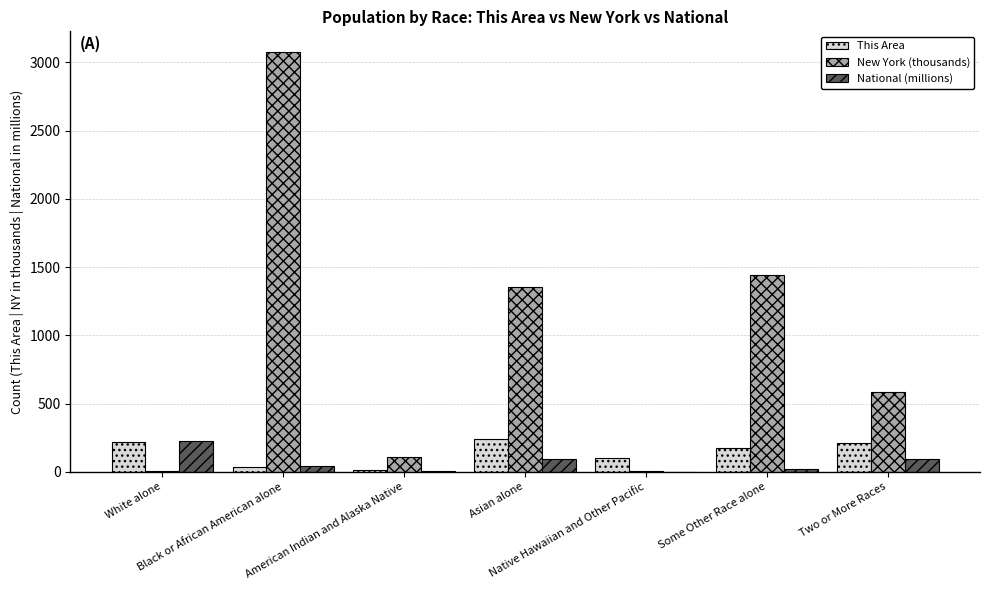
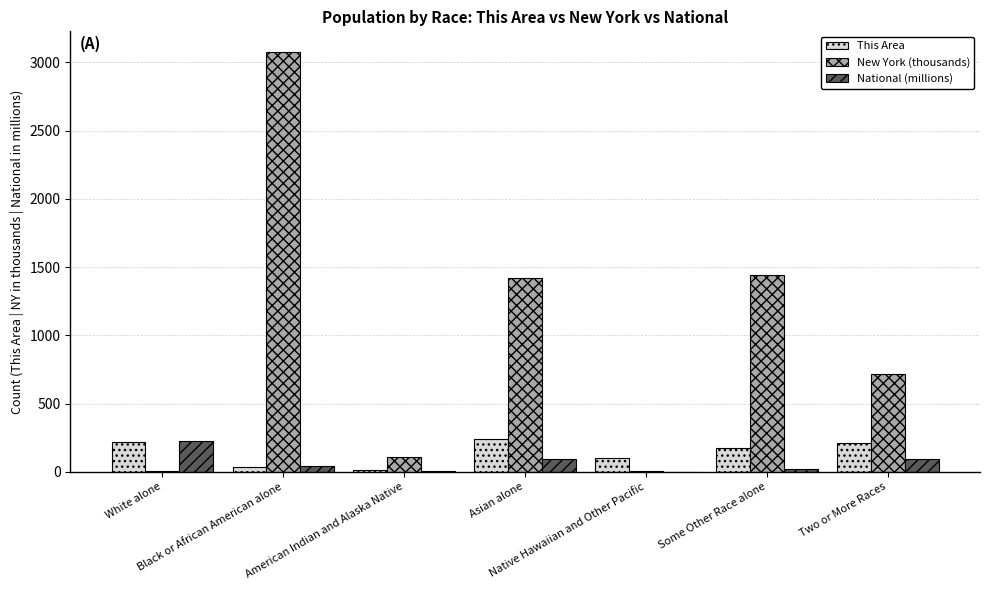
  {
    "This Area": {
      "White alone": 220,
      "Black or African American alone": 40,
      "Asian alone": 240,
      "Native Hawaiian and Other Pacific": 100,
      "Some Other Race alone": 170,
      "Two or More Races": 210
    },
    "New York (thousands)": {
      "Black or African American alone": 3070,
      "American Indian and Alaska Native": 110,
-     "Asian alone": 1360,
+     "Asian alone": 1420,
      "Some Other Race alone": 1440,
-     "Two or More Races": 590
+     "Two or More Races": 710
    },
    "National (millions)": {
      "White alone": 220,
      "Black or African American alone": 40,
      "Asian alone": 90,
      "Some Other Race alone": 20,
      "Two or More Races": 90
    }
  }
